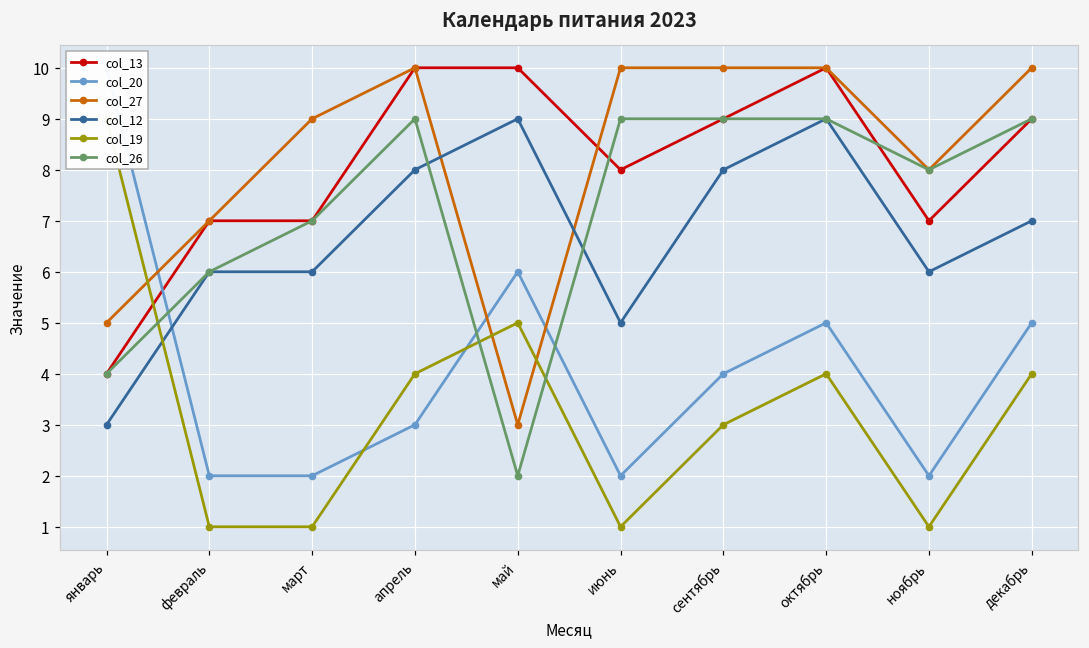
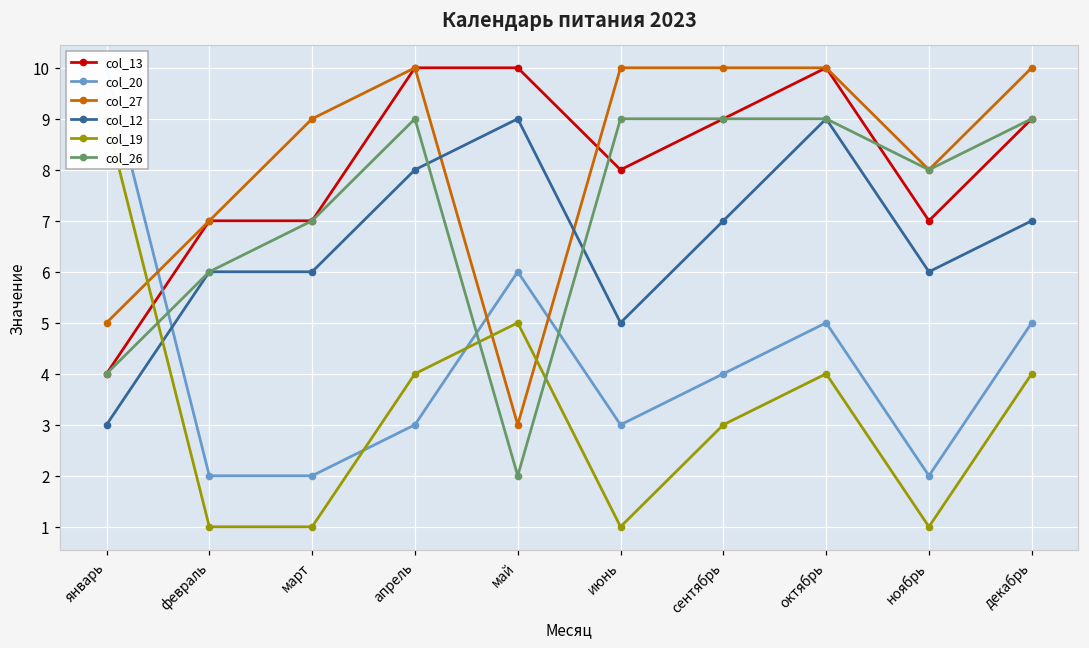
  {
    "col_13": {
      "май": 10,
      "июнь": 8,
      "ноябрь": 7
    },
    "col_20": {
      "февраль": 2,
      "март": 2,
      "апрель": 3,
      "май": 6,
-     "июнь": 2,
+     "июнь": 3,
      "сентябрь": 4,
      "октябрь": 5,
      "ноябрь": 2,
      "декабрь": 5
    },
    "col_27": {
      "январь": 5,
      "март": 9,
      "май": 3,
      "июнь": 10,
      "сентябрь": 10,
      "декабрь": 10
    },
    "col_12": {
      "январь": 3,
      "март": 6,
      "апрель": 8,
      "май": 9,
      "июнь": 5,
-     "сентябрь": 8,
+     "сентябрь": 7,
      "ноябрь": 6,
      "декабрь": 7
    },
    "col_19": {
      "февраль": 1,
      "март": 1,
      "апрель": 4,
      "май": 5,
      "июнь": 1,
      "сентябрь": 3,
      "октябрь": 4,
      "ноябрь": 1,
      "декабрь": 4
    },
    "col_26": {
      "апрель": 9,
      "май": 2,
      "июнь": 9
    }
  }
